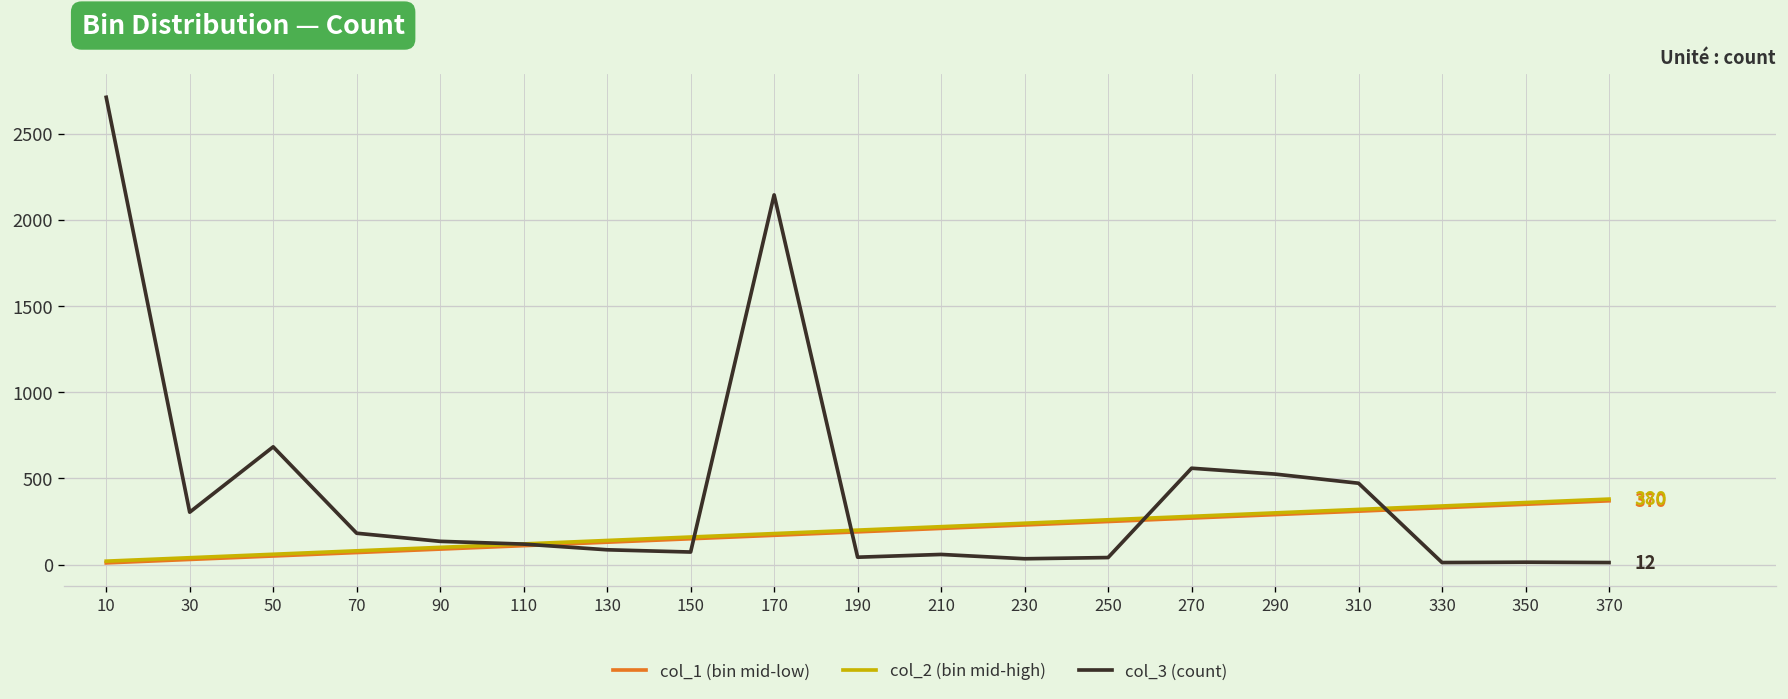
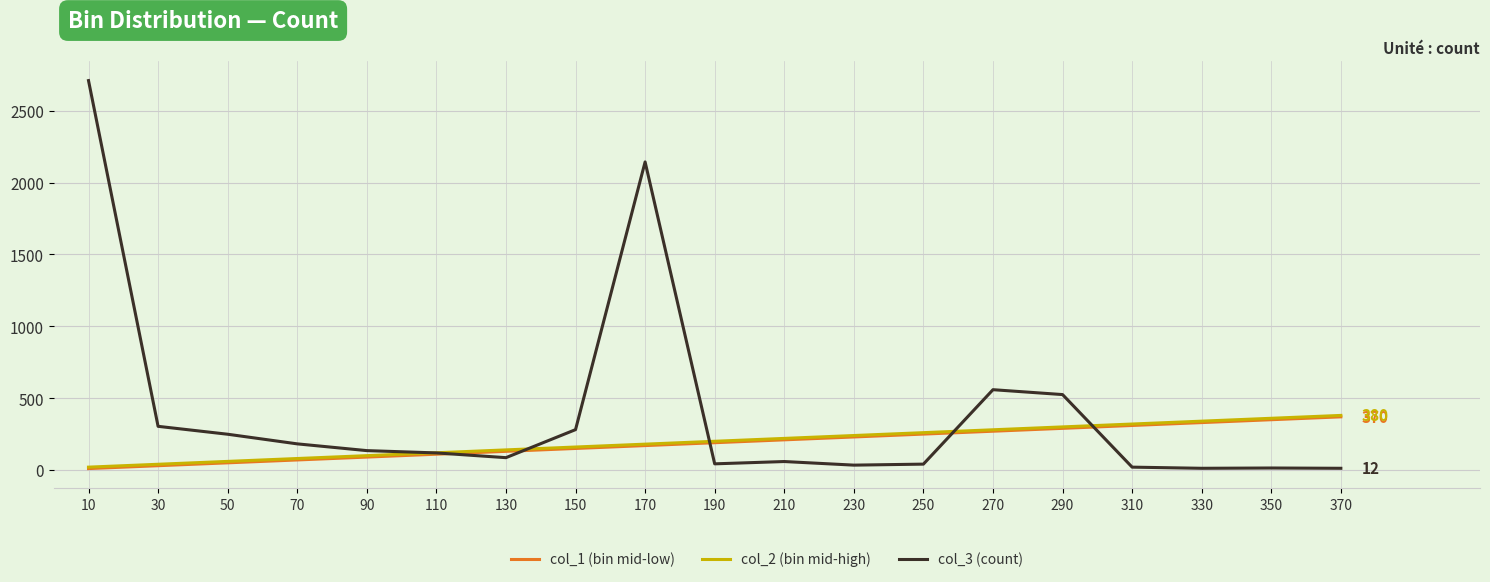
  {
    "col_3 (count)": {
      "10": 2710,
      "30": 300,
-     "50": 680,
+     "50": 250,
      "70": 180,
      "90": 140,
      "130": 90,
-     "150": 70,
+     "150": 280,
      "170": 2140,
      "190": 40,
      "210": 60,
      "230": 30,
      "250": 40,
      "270": 560,
      "290": 530,
-     "310": 470,
+     "310": 20,
      "330": 10,
      "350": 10
    }
  }
